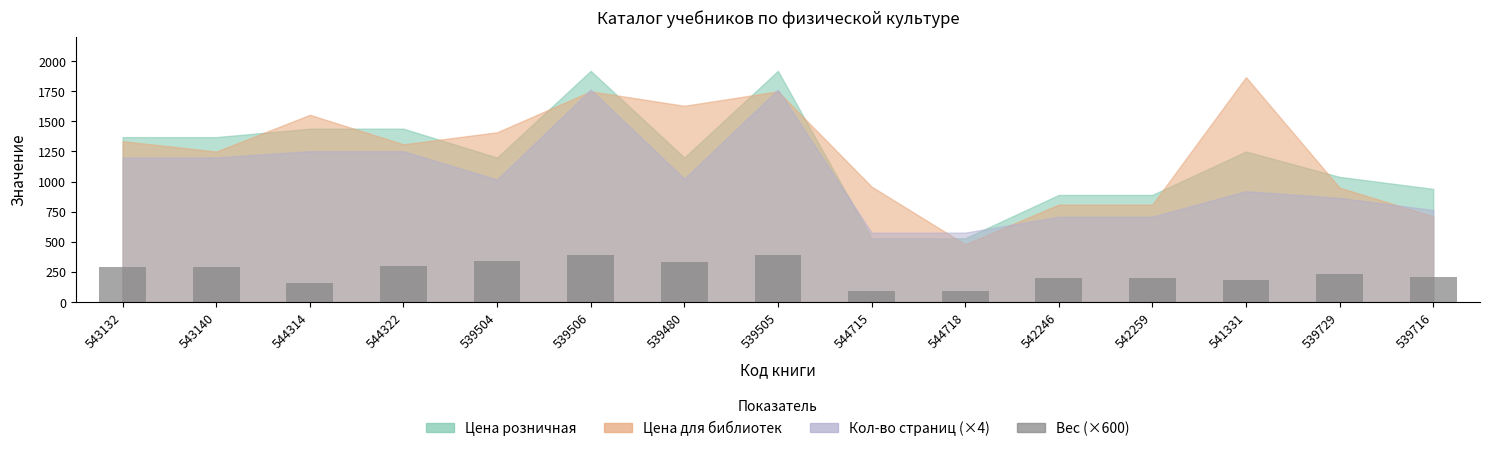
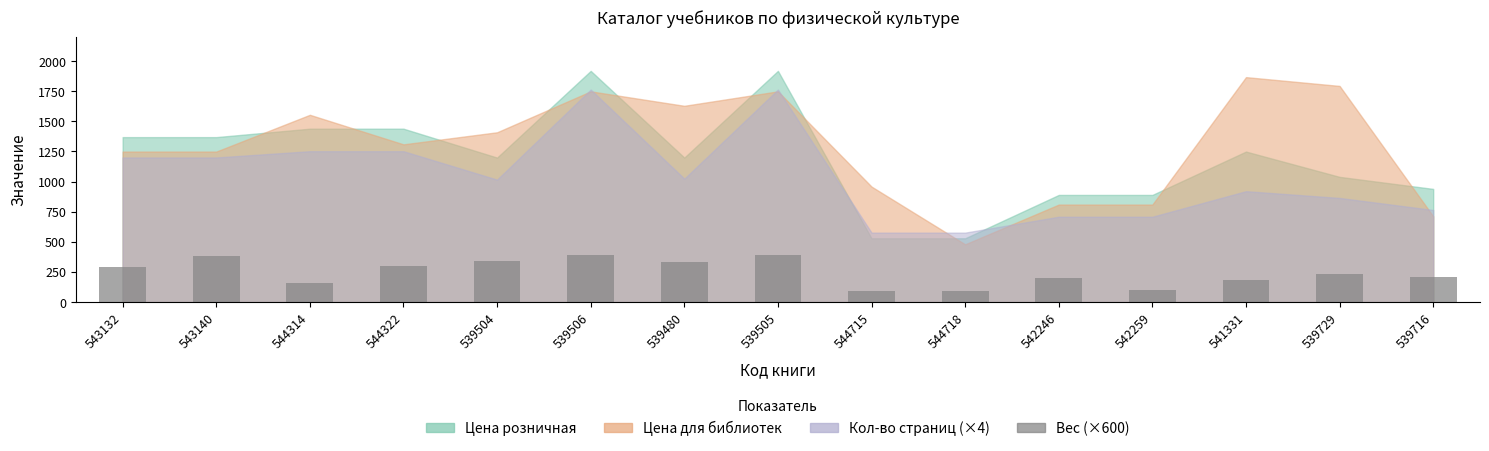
  {
    "Вес (×600)": {
      "543132": 290,
-     "543140": 290,
+     "543140": 380,
      "544314": 160,
      "544322": 300,
      "539504": 340,
      "539506": 390,
      "539480": 330,
      "539505": 390,
      "544715": 90,
      "544718": 90,
      "542246": 200,
-     "542259": 200,
+     "542259": 100,
      "541331": 180,
      "539729": 230,
      "539716": 210
    },
    "Цена для библиотек": {
-     "543132": 1340,
+     "543132": 1250,
      "543140": 1250,
      "544314": 1550,
      "544322": 1310,
      "539504": 1410,
      "539480": 1630,
      "544715": 960,
      "544718": 480,
      "542246": 810,
      "542259": 810,
      "541331": 1870,
-     "539729": 950,
+     "539729": 1790,
      "539716": 710
    }
  }
